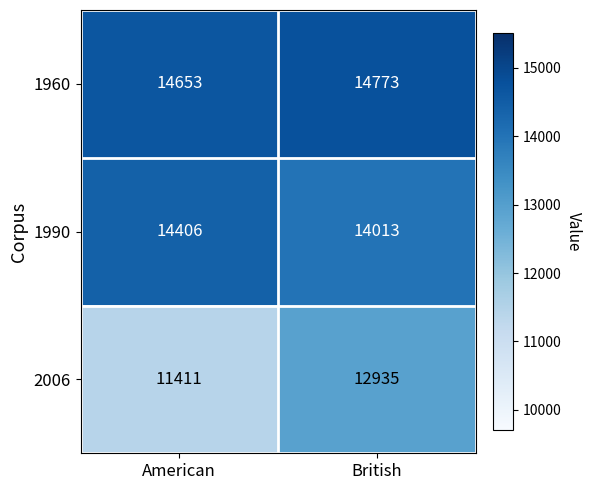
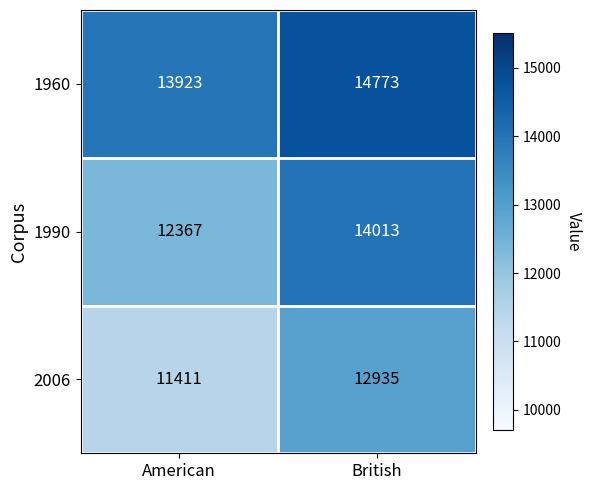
  {
    "1960": {
-     "American": 14653,
+     "American": 13923,
      "British": 14773
    },
    "1990": {
-     "American": 14406,
+     "American": 12367,
      "British": 14013
    },
    "2006": {
      "American": 11411,
      "British": 12935
    }
  }
